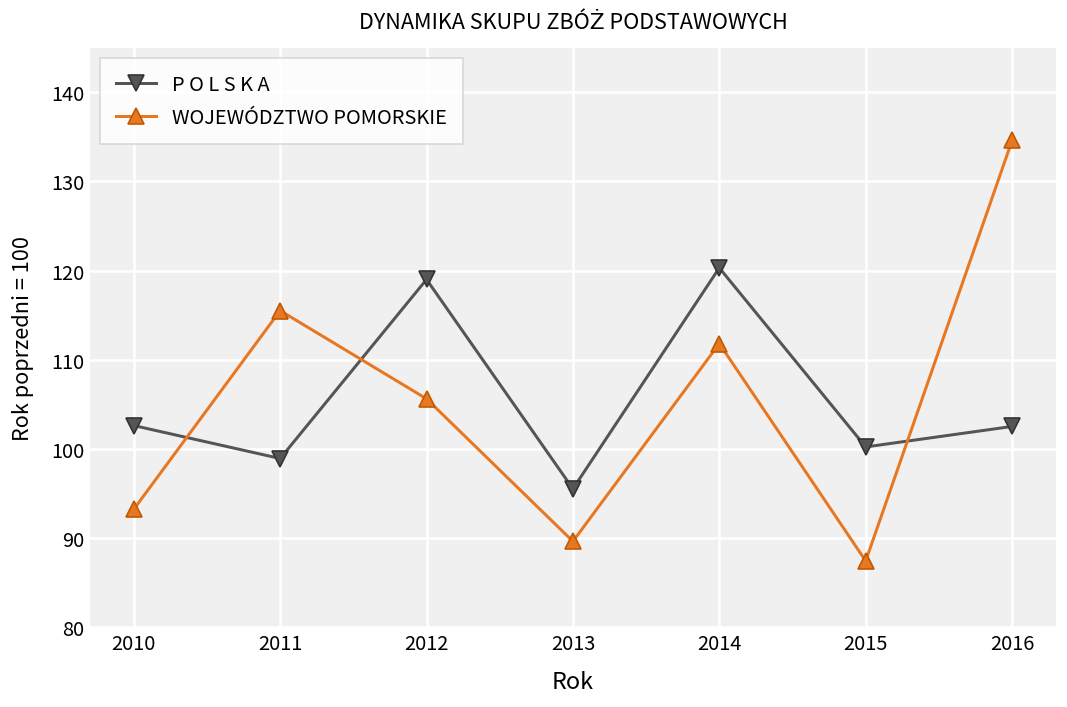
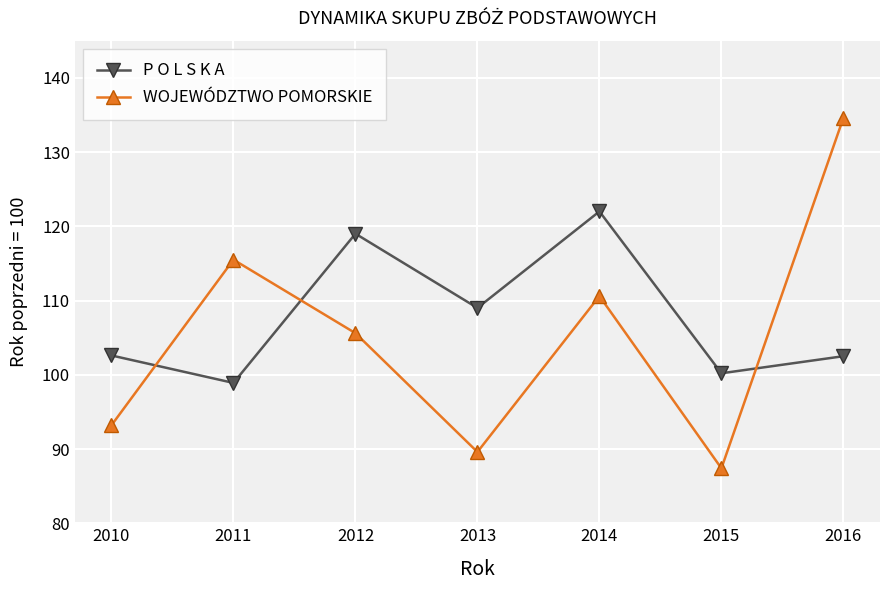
  {
    "P O L S K A": {
      "2010": 103,
      "2011": 99,
      "2012": 119,
-     "2013": 96,
-     "2014": 120,
+     "2013": 109,
+     "2014": 122,
      "2015": 100,
      "2016": 103
    },
    "WOJEWÓDZTWO POMORSKIE": {
      "2010": 93,
      "2011": 116,
      "2012": 106,
      "2013": 90,
-     "2014": 112,
+     "2014": 111,
      "2015": 87,
      "2016": 135
    }
  }
